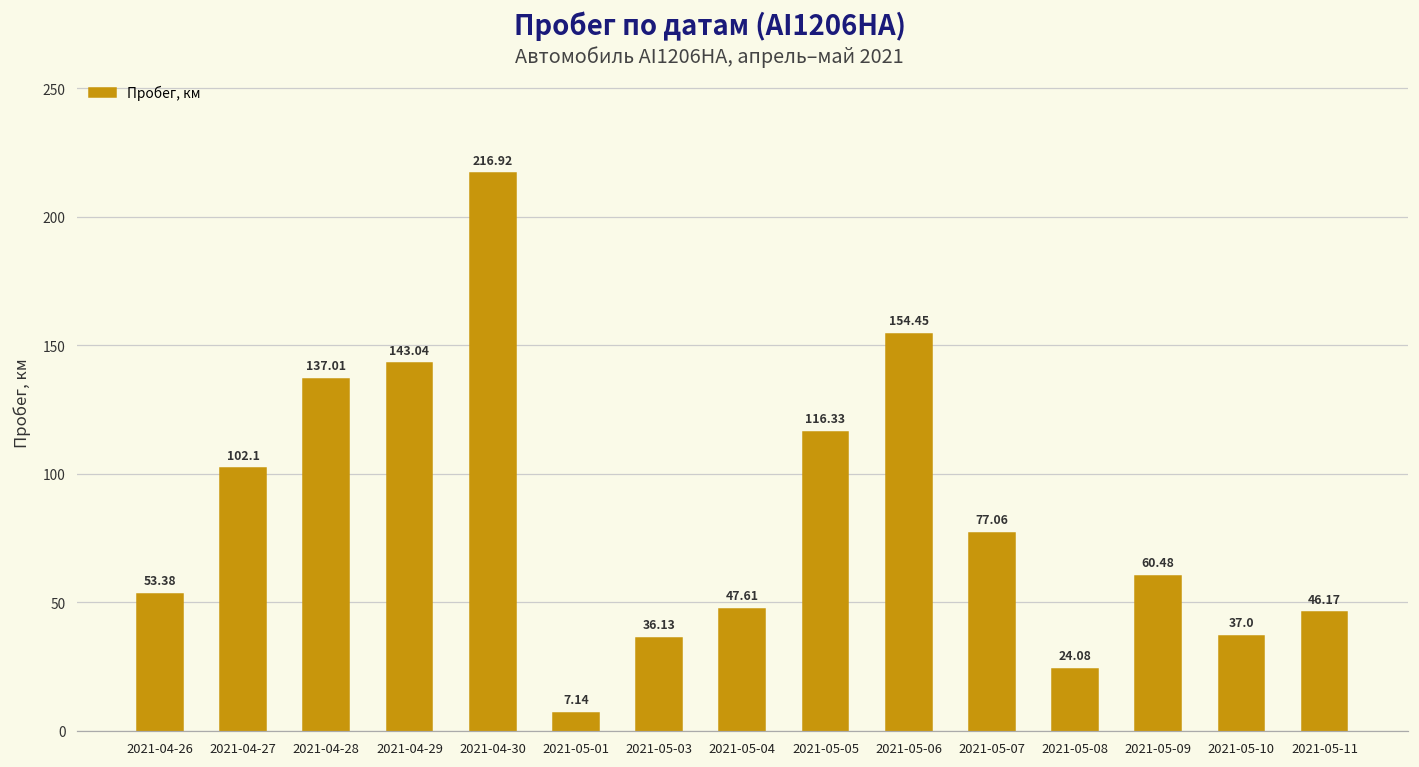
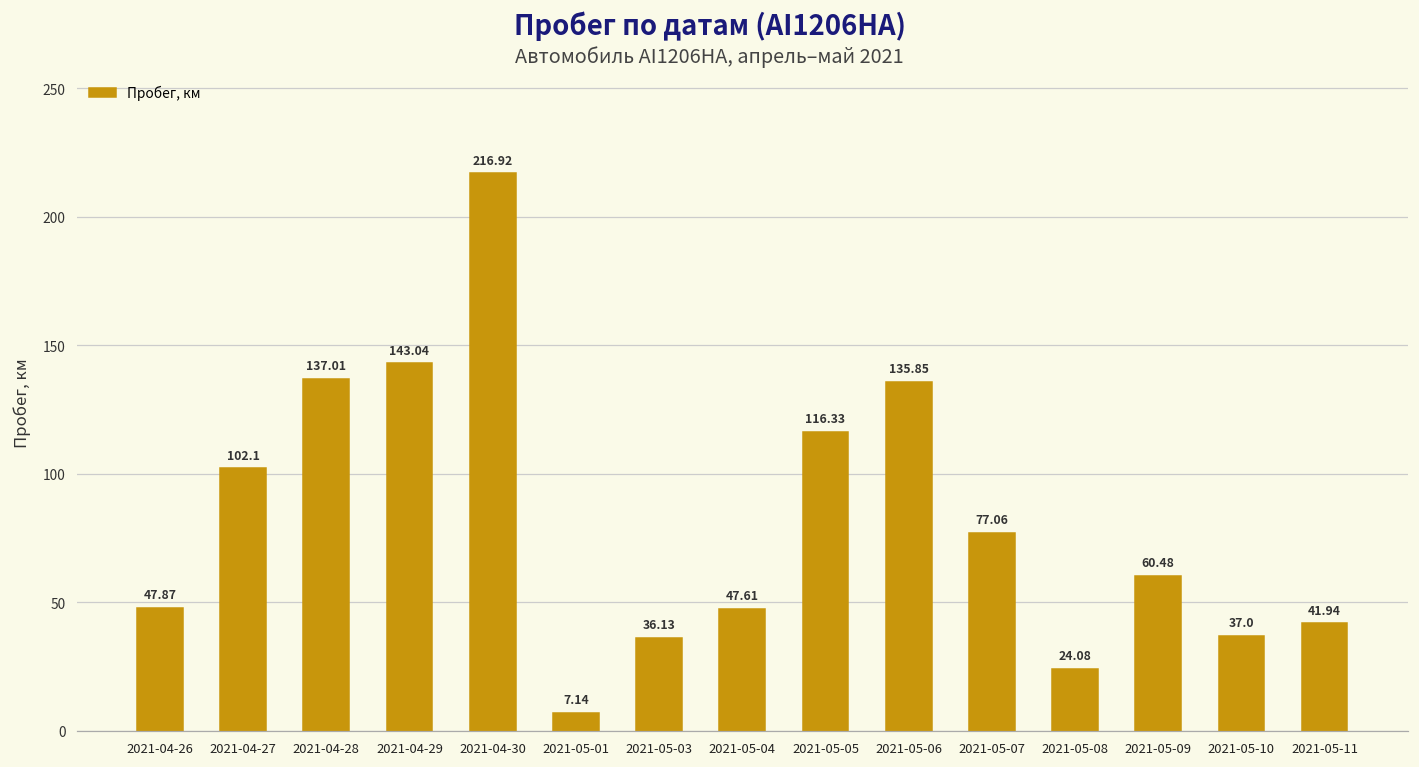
  {
-   "2021-04-26": 53.38,
+   "2021-04-26": 47.87,
    "2021-04-27": 102.1,
    "2021-04-28": 137.01,
    "2021-04-29": 143.04,
    "2021-04-30": 216.92,
    "2021-05-01": 7.14,
    "2021-05-03": 36.13,
    "2021-05-04": 47.61,
    "2021-05-05": 116.33,
-   "2021-05-06": 154.45,
+   "2021-05-06": 135.85,
    "2021-05-07": 77.06,
    "2021-05-08": 24.08,
    "2021-05-09": 60.48,
    "2021-05-10": 37.0,
-   "2021-05-11": 46.17
+   "2021-05-11": 41.94
  }
